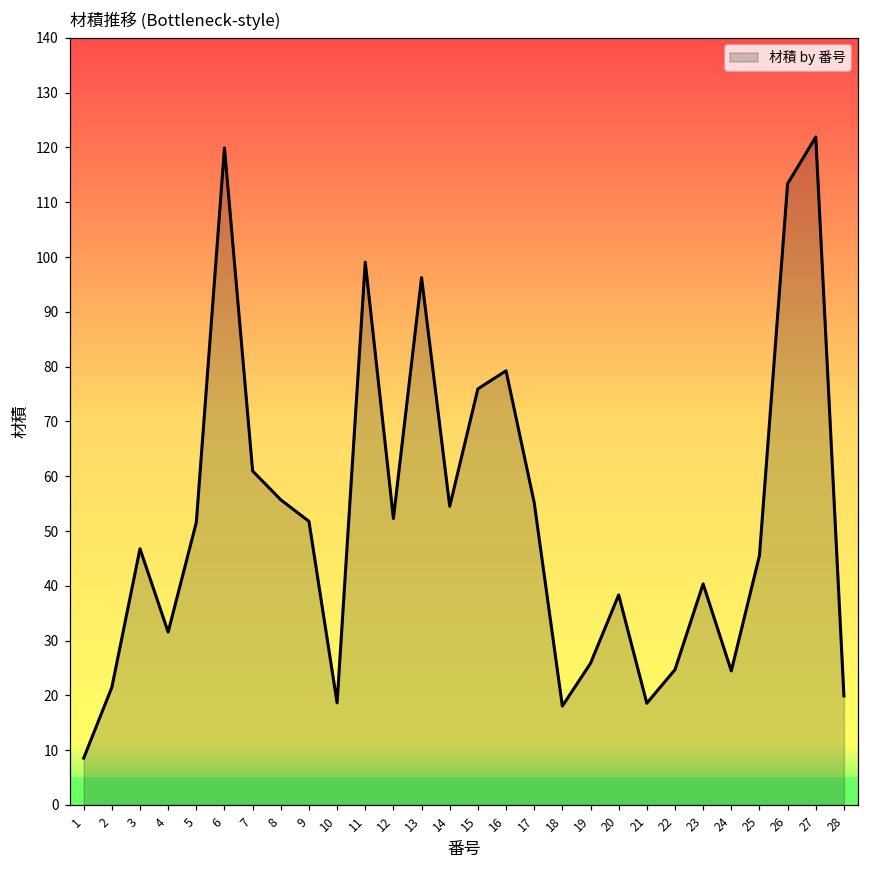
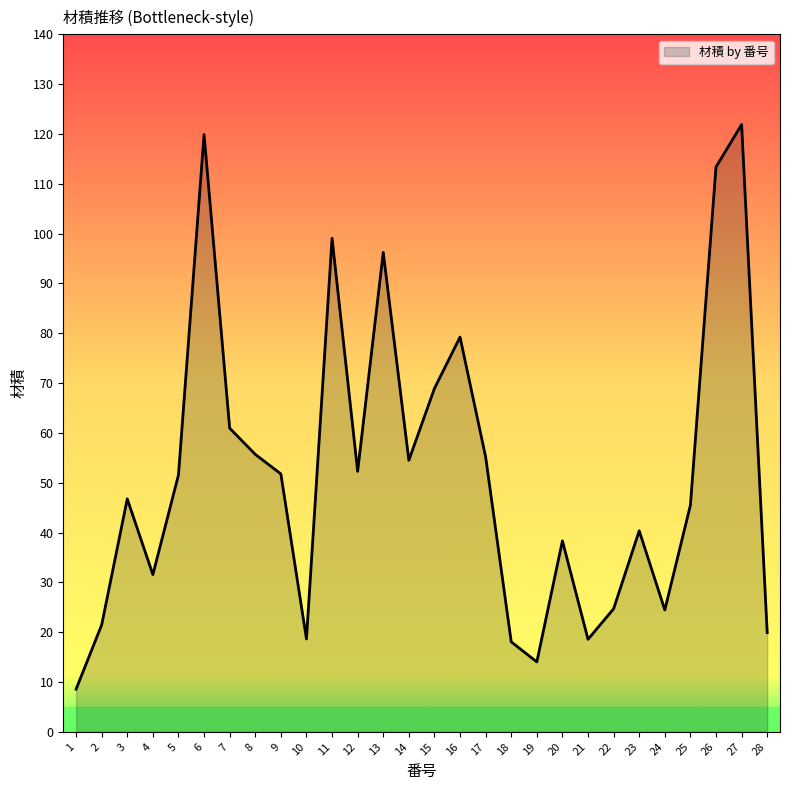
  {
    "1": 9,
    "2": 21,
    "3": 47,
    "4": 32,
    "5": 52,
    "6": 120,
    "7": 61,
    "8": 56,
    "9": 52,
    "10": 19,
    "11": 99,
    "12": 52,
    "13": 96,
    "14": 55,
-   "15": 76,
+   "15": 69,
    "16": 79,
    "17": 55,
    "18": 18,
-   "19": 26,
+   "19": 14,
    "20": 38,
    "21": 19,
    "22": 25,
    "23": 40,
    "24": 24,
    "25": 46,
    "26": 113,
    "27": 122,
    "28": 20
  }
